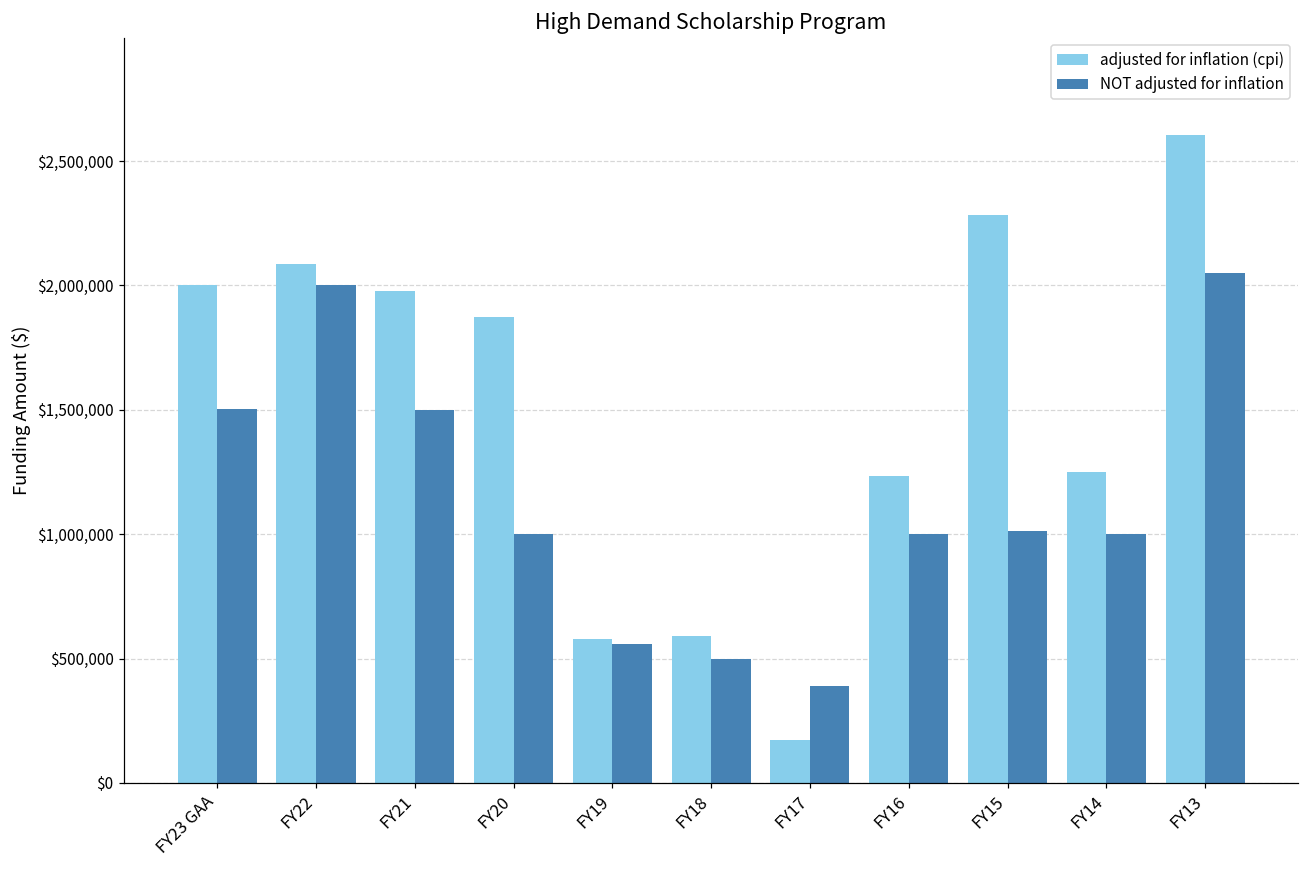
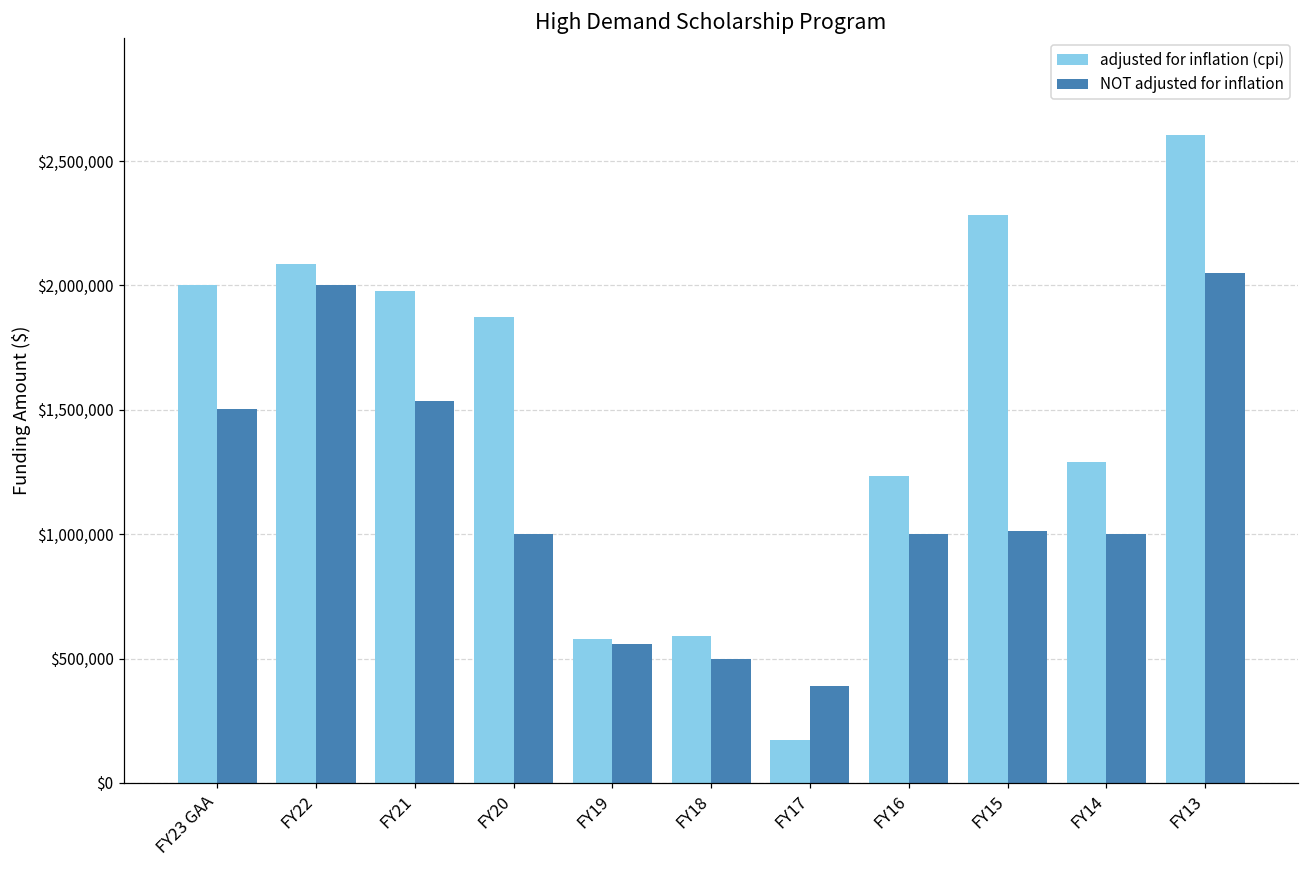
  {
    "adjusted for inflation (cpi)": {
      "FY23 GAA": "$2,000,000",
      "FY22": "$2,090,000",
      "FY21": "$1,980,000",
      "FY20": "$1,870,000",
      "FY19": "$580,000",
      "FY18": "$590,000",
      "FY17": "$170,000",
      "FY16": "$1,230,000",
      "FY15": "$2,280,000",
-     "FY14": "$1,250,000",
+     "FY14": "$1,290,000",
      "FY13": "$2,600,000"
    },
    "NOT adjusted for inflation": {
      "FY23 GAA": "$1,500,000",
      "FY22": "$2,000,000",
-     "FY21": "$1,500,000",
+     "FY21": "$1,540,000",
      "FY20": "$1,000,000",
      "FY19": "$560,000",
      "FY18": "$500,000",
      "FY17": "$390,000",
      "FY16": "$1,000,000",
      "FY15": "$1,010,000",
      "FY14": "$1,000,000",
      "FY13": "$2,050,000"
    }
  }
